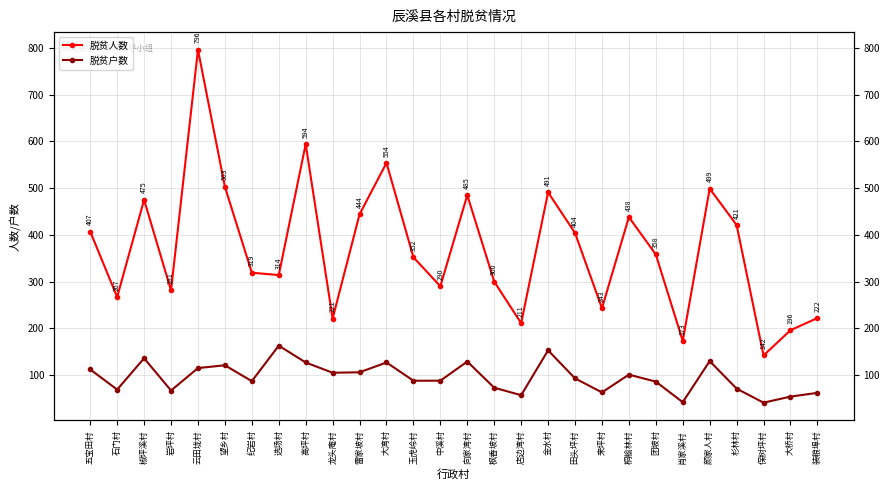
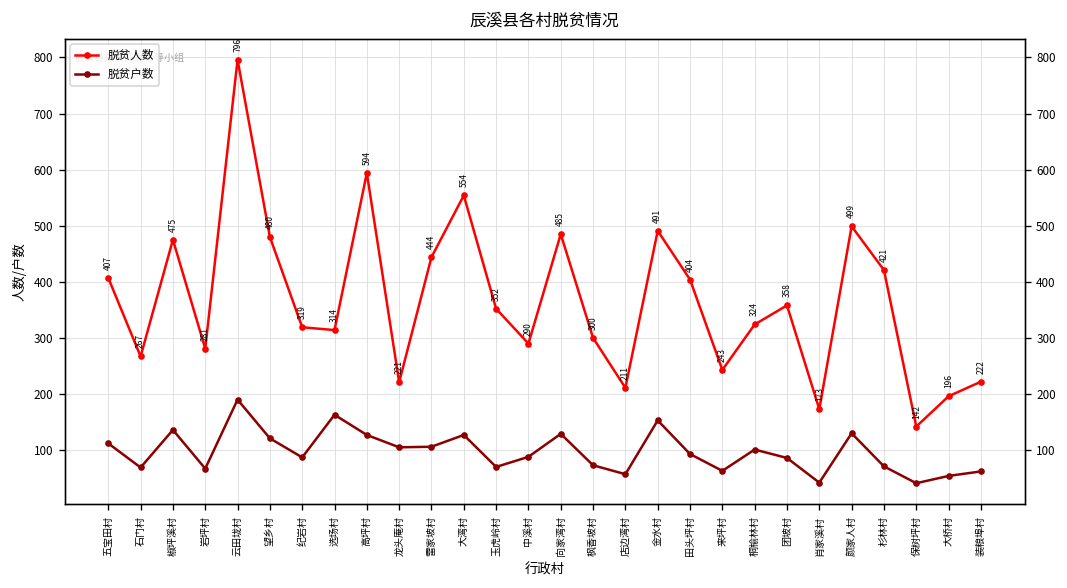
  {
    "脱贫人数": {
      "五宝田村": 407,
      "石门村": 267,
      "椒坪溪村": 475,
      "岩坪村": 281,
      "云田垅村": 796,
-     "望乡村": 503,
+     "望乡村": 480,
      "纪岩村": 319,
      "选场村": 314,
      "高坪村": 594,
      "龙头庵村": 221,
      "雷家坡村": 444,
      "大湾村": 554,
      "玉虎岭村": 352,
      "中溪村": 290,
      "向家湾村": 485,
      "枫香坡村": 300,
      "店边湾村": 211,
      "金水村": 491,
      "田头坪村": 404,
      "来坪村": 243,
-     "桐榆林村": 438,
+     "桐榆林村": 324,
      "团坡村": 358,
      "肖家溪村": 173,
      "颜家人村": 499,
      "杉林村": 421,
      "保树坪村": 142,
      "大桥村": 196,
      "装粮埠村": 222
    },
    "脱贫户数": {
      "五宝田村": 110,
      "石门村": 70,
      "椒坪溪村": 140,
      "岩坪村": 70,
-     "云田垅村": 120,
+     "云田垅村": 190,
      "望乡村": 120,
      "纪岩村": 90,
      "选场村": 160,
      "高坪村": 130,
      "龙头庵村": 110,
      "雷家坡村": 110,
      "大湾村": 130,
-     "玉虎岭村": 90,
+     "玉虎岭村": 70,
      "中溪村": 90,
      "向家湾村": 130,
      "枫香坡村": 70,
      "店边湾村": 60,
      "金水村": 150,
      "田头坪村": 90,
      "来坪村": 60,
      "桐榆林村": 100,
      "团坡村": 90,
      "肖家溪村": 40,
      "颜家人村": 130,
      "杉林村": 70,
      "保树坪村": 40,
      "大桥村": 50,
      "装粮埠村": 60
    }
  }
